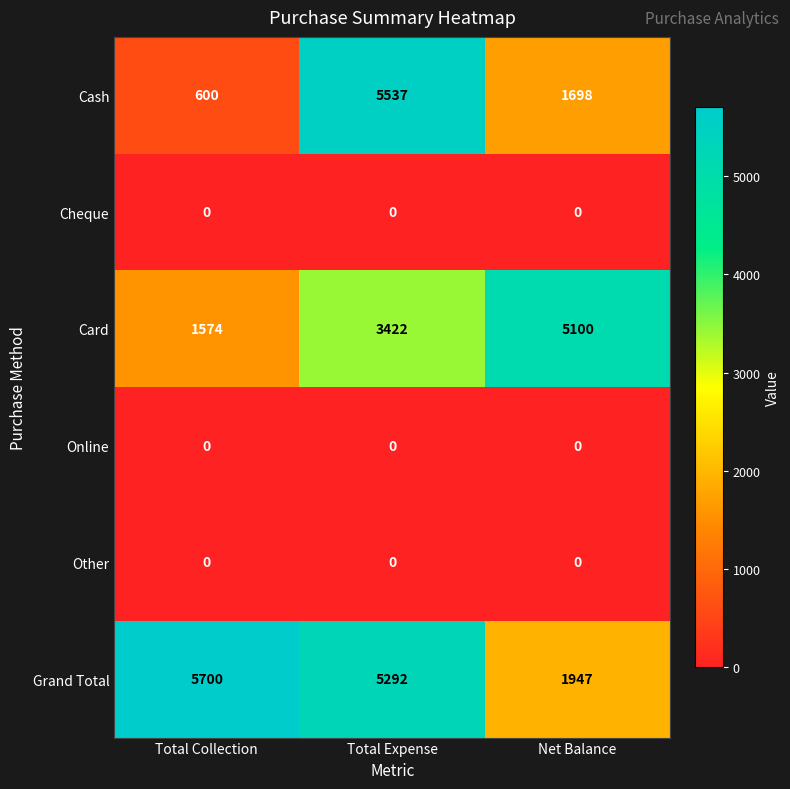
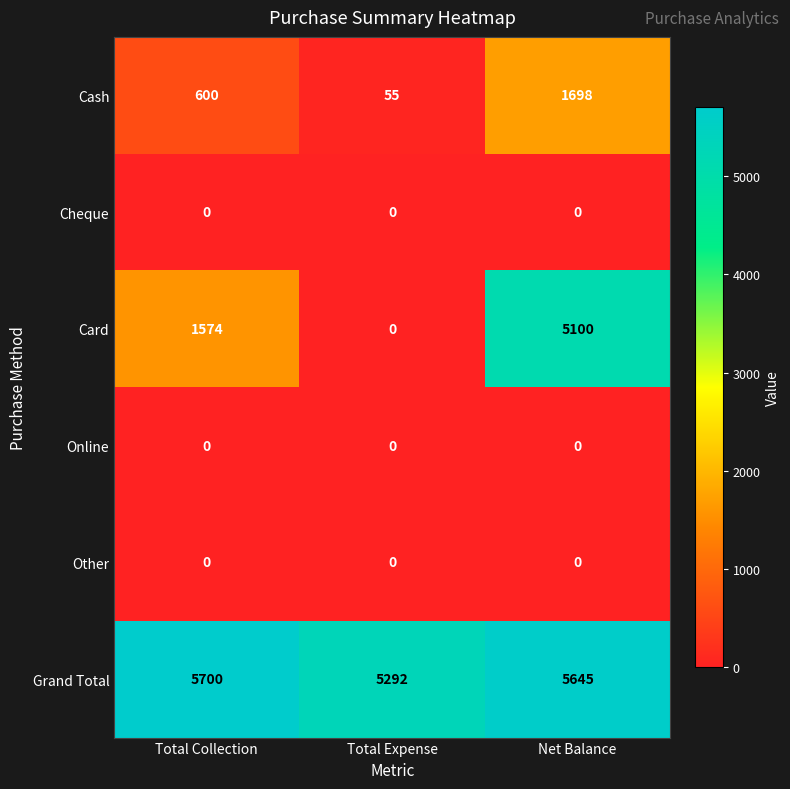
  {
    "Cash": {
      "Total Collection": 600,
-     "Total Expense": 5537,
+     "Total Expense": 55,
      "Net Balance": 1698
    },
    "Cheque": {
      "Total Collection": 0,
      "Total Expense": 0,
      "Net Balance": 0
    },
    "Card": {
      "Total Collection": 1574,
-     "Total Expense": 3422,
+     "Total Expense": 0,
      "Net Balance": 5100
    },
    "Online": {
      "Total Collection": 0,
      "Total Expense": 0,
      "Net Balance": 0
    },
    "Other": {
      "Total Collection": 0,
      "Total Expense": 0,
      "Net Balance": 0
    },
    "Grand Total": {
      "Total Collection": 5700,
      "Total Expense": 5292,
-     "Net Balance": 1947
+     "Net Balance": 5645
    }
  }
